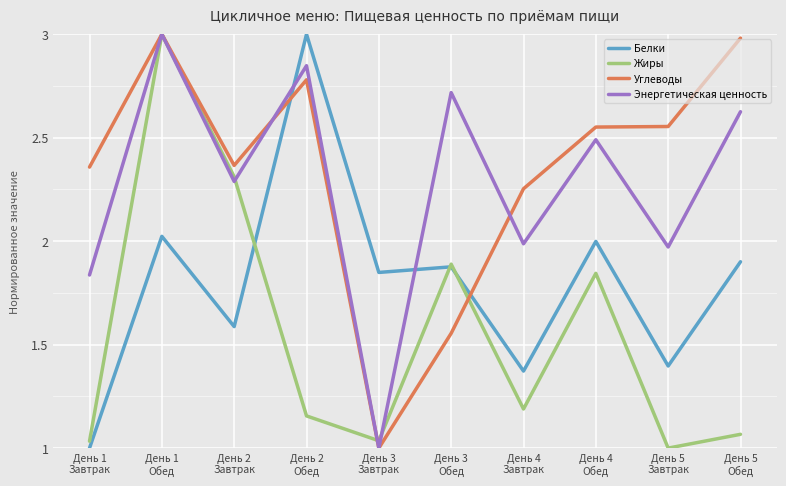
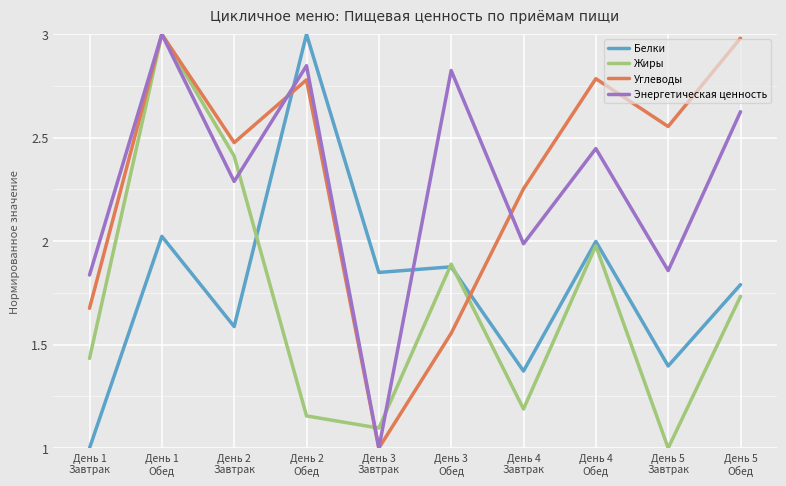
  {
    "Белки": {
      "День 1 Завтрак": 1.00,
      "День 1 Обед": 2.02,
      "День 2 Завтрак": 1.59,
      "День 2 Обед": 3.00,
      "День 3 Завтрак": 1.85,
      "День 3 Обед": 1.88,
      "День 4 Завтрак": 1.37,
      "День 4 Обед": 2.00,
      "День 5 Завтрак": 1.40,
-     "День 5 Обед": 1.90
+     "День 5 Обед": 1.79
    },
    "Жиры": {
-     "День 1 Завтрак": 1.03,
-     "День 2 Завтрак": 2.31,
+     "День 1 Завтрак": 1.43,
+     "День 2 Завтрак": 2.41,
      "День 2 Обед": 1.16,
-     "День 3 Завтрак": 1.04,
+     "День 3 Завтрак": 1.10,
      "День 3 Обед": 1.89,
      "День 4 Завтрак": 1.19,
-     "День 4 Обед": 1.84,
+     "День 4 Обед": 1.98,
      "День 5 Завтрак": 1.00,
-     "День 5 Обед": 1.07
+     "День 5 Обед": 1.73
    },
    "Углеводы": {
-     "День 1 Завтрак": 2.36,
-     "День 2 Завтрак": 2.37,
+     "День 1 Завтрак": 1.68,
+     "День 2 Завтрак": 2.48,
      "День 2 Обед": 2.78,
      "День 3 Обед": 1.55,
      "День 4 Завтрак": 2.25,
-     "День 4 Обед": 2.55,
+     "День 4 Обед": 2.79,
      "День 5 Завтрак": 2.55,
      "День 5 Обед": 2.98
    },
    "Энергетическая ценность": {
      "День 1 Завтрак": 1.84,
      "День 2 Завтрак": 2.29,
      "День 2 Обед": 2.85,
-     "День 3 Обед": 2.72,
+     "День 3 Обед": 2.82,
      "День 4 Завтрак": 1.99,
-     "День 4 Обед": 2.49,
-     "День 5 Завтрак": 1.97,
+     "День 4 Обед": 2.45,
+     "День 5 Завтрак": 1.86,
      "День 5 Обед": 2.63
    }
  }
